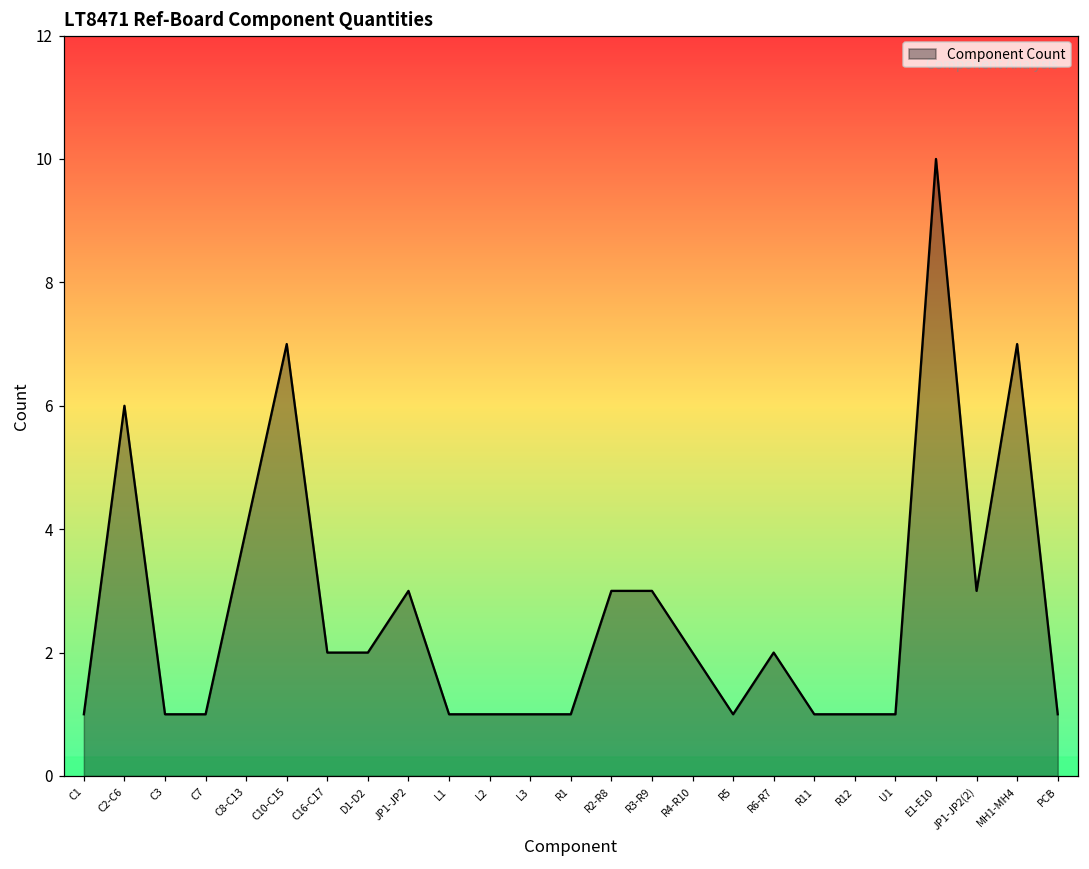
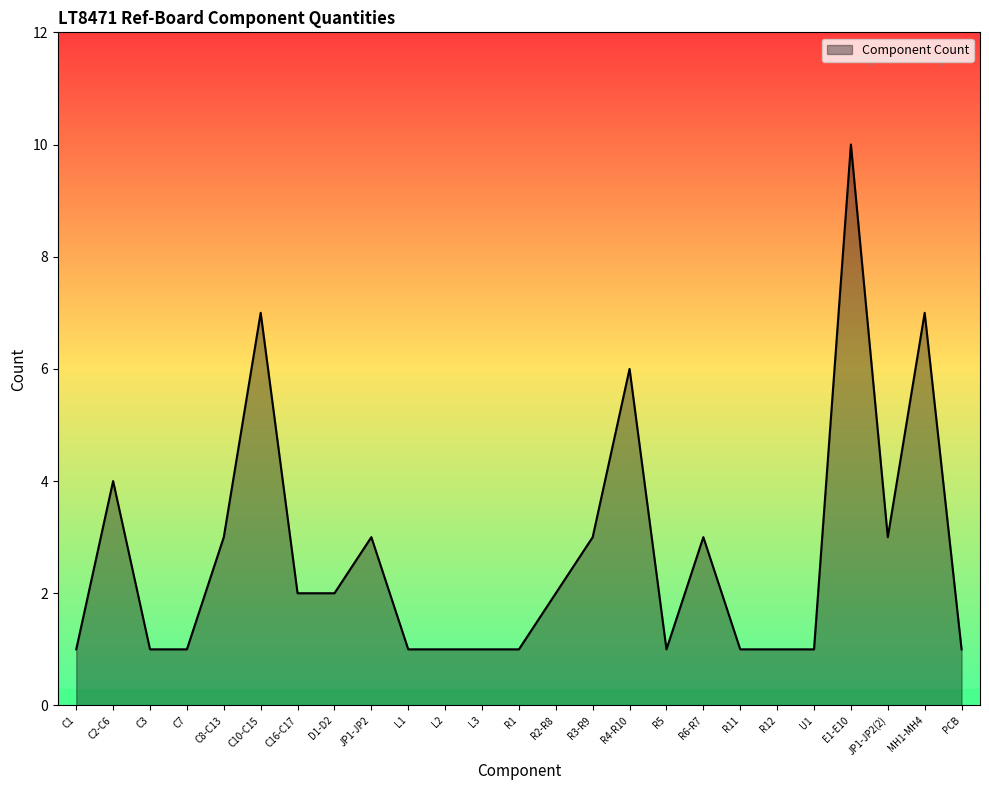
  {
    "C1": 1,
-   "C2-C6": 6,
+   "C2-C6": 4,
    "C3": 1,
    "C7": 1,
-   "C8-C13": 4,
+   "C8-C13": 3,
    "C10-C15": 7,
    "C16-C17": 2,
    "D1-D2": 2,
    "JP1-JP2": 3,
    "L1": 1,
    "L2": 1,
    "L3": 1,
    "R1": 1,
-   "R2-R8": 3,
+   "R2-R8": 2,
    "R3-R9": 3,
-   "R4-R10": 2,
+   "R4-R10": 6,
    "R5": 1,
-   "R6-R7": 2,
+   "R6-R7": 3,
    "R11": 1,
    "R12": 1,
    "U1": 1,
    "E1-E10": 10,
    "JP1-JP2(2)": 3,
    "MH1-MH4": 7,
    "PCB": 1
  }
